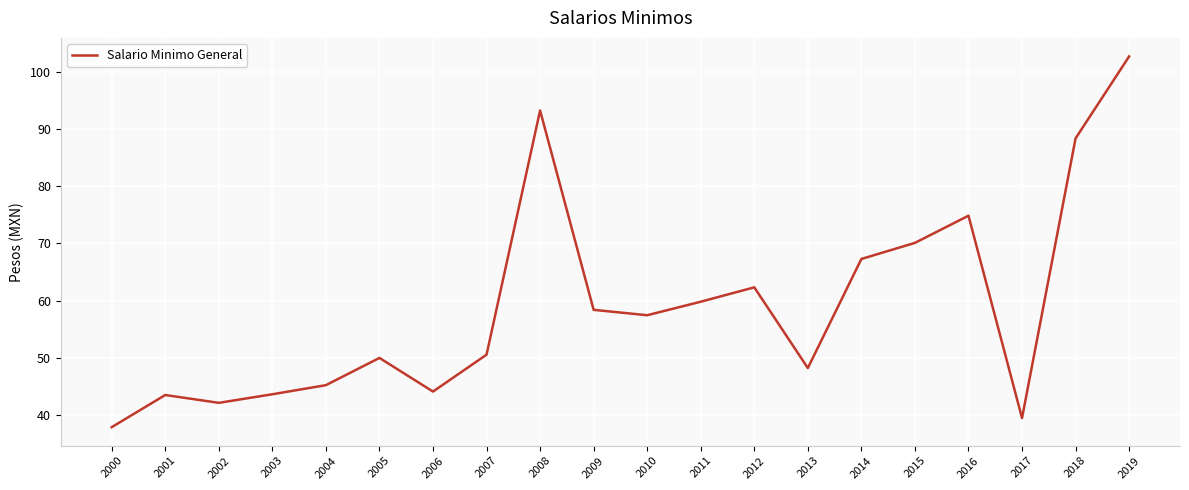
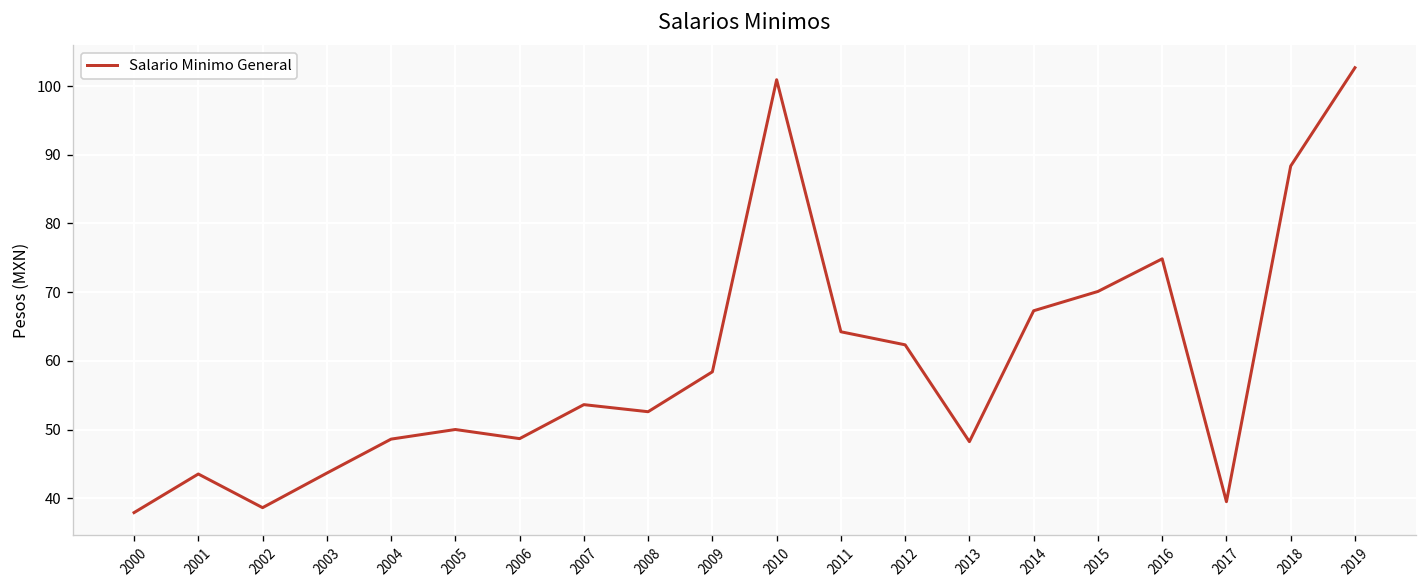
  {
    "2000": 38,
    "2001": 44,
-   "2002": 42,
+   "2002": 39,
    "2003": 44,
-   "2004": 45,
+   "2004": 49,
    "2005": 50,
-   "2006": 44,
-   "2007": 51,
-   "2008": 93,
+   "2006": 49,
+   "2007": 54,
+   "2008": 53,
    "2009": 58,
-   "2010": 57,
-   "2011": 60,
+   "2010": 101,
+   "2011": 64,
    "2012": 62,
    "2013": 48,
    "2014": 67,
    "2015": 70,
    "2016": 75,
    "2017": 39,
    "2018": 88,
    "2019": 103
  }
